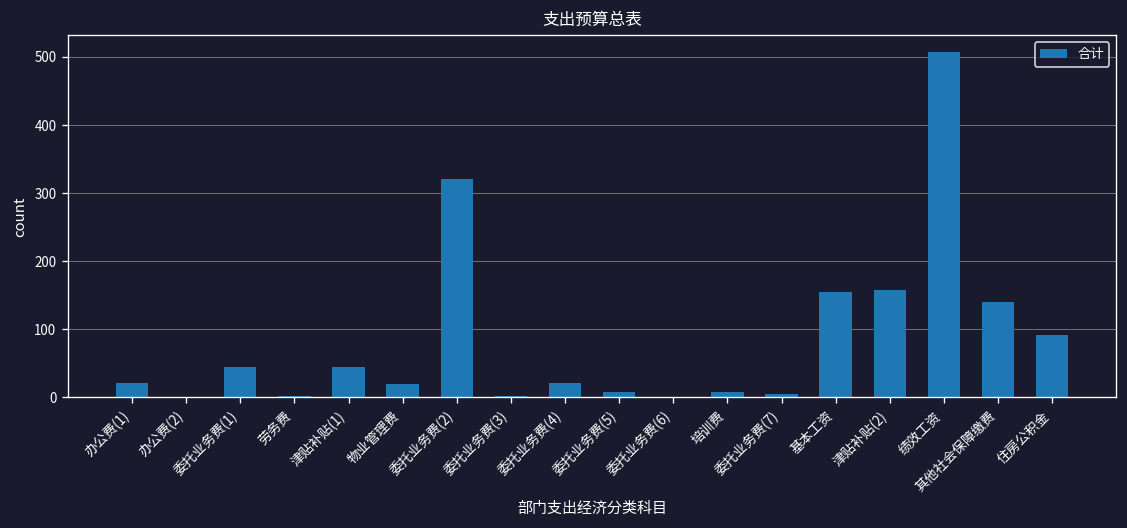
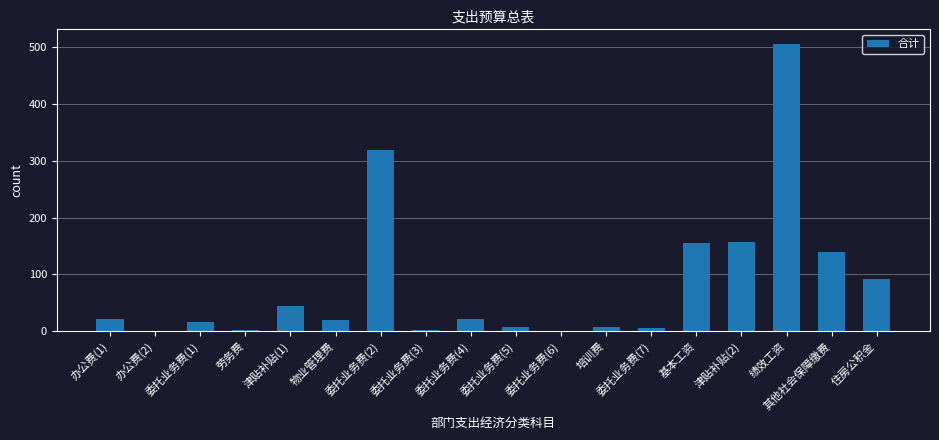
  {
    "办公费(1)": 20,
-   "委托业务费(1)": 50,
+   "委托业务费(1)": 20,
    "津贴补贴(1)": 40,
    "物业管理费": 20,
    "委托业务费(2)": 320,
    "委托业务费(4)": 20,
    "委托业务费(5)": 10,
    "培训费": 10,
    "委托业务费(7)": 10,
    "基本工资": 150,
    "津贴补贴(2)": 160,
    "绩效工资": 510,
    "其他社会保障缴费": 140,
    "住房公积金": 90
  }
